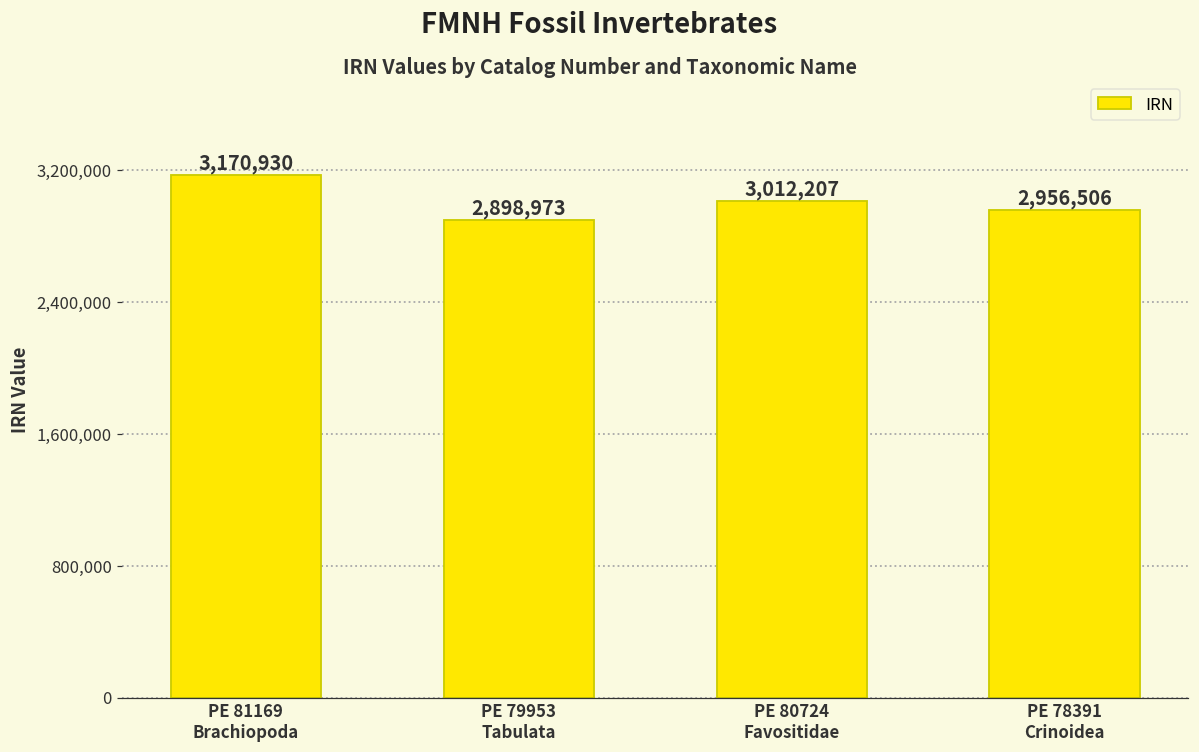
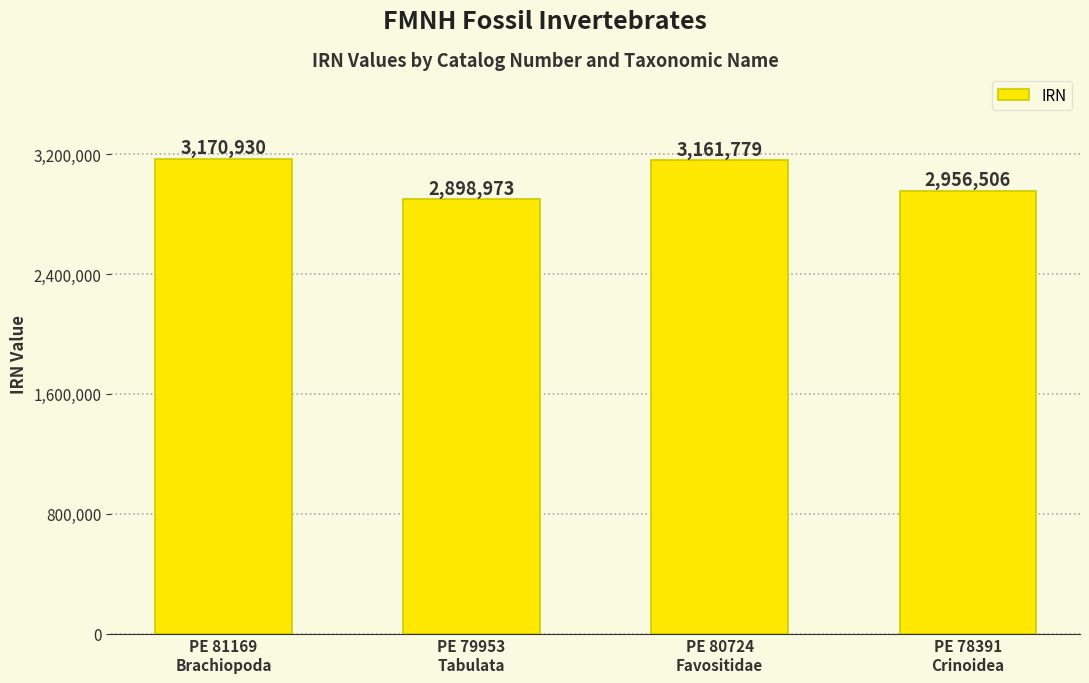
  {
    "PE 81169 Brachiopoda": "3,170,930",
    "PE 79953 Tabulata": "2,898,973",
-   "PE 80724 Favositidae": "3,012,207",
+   "PE 80724 Favositidae": "3,161,779",
    "PE 78391 Crinoidea": "2,956,506"
  }
